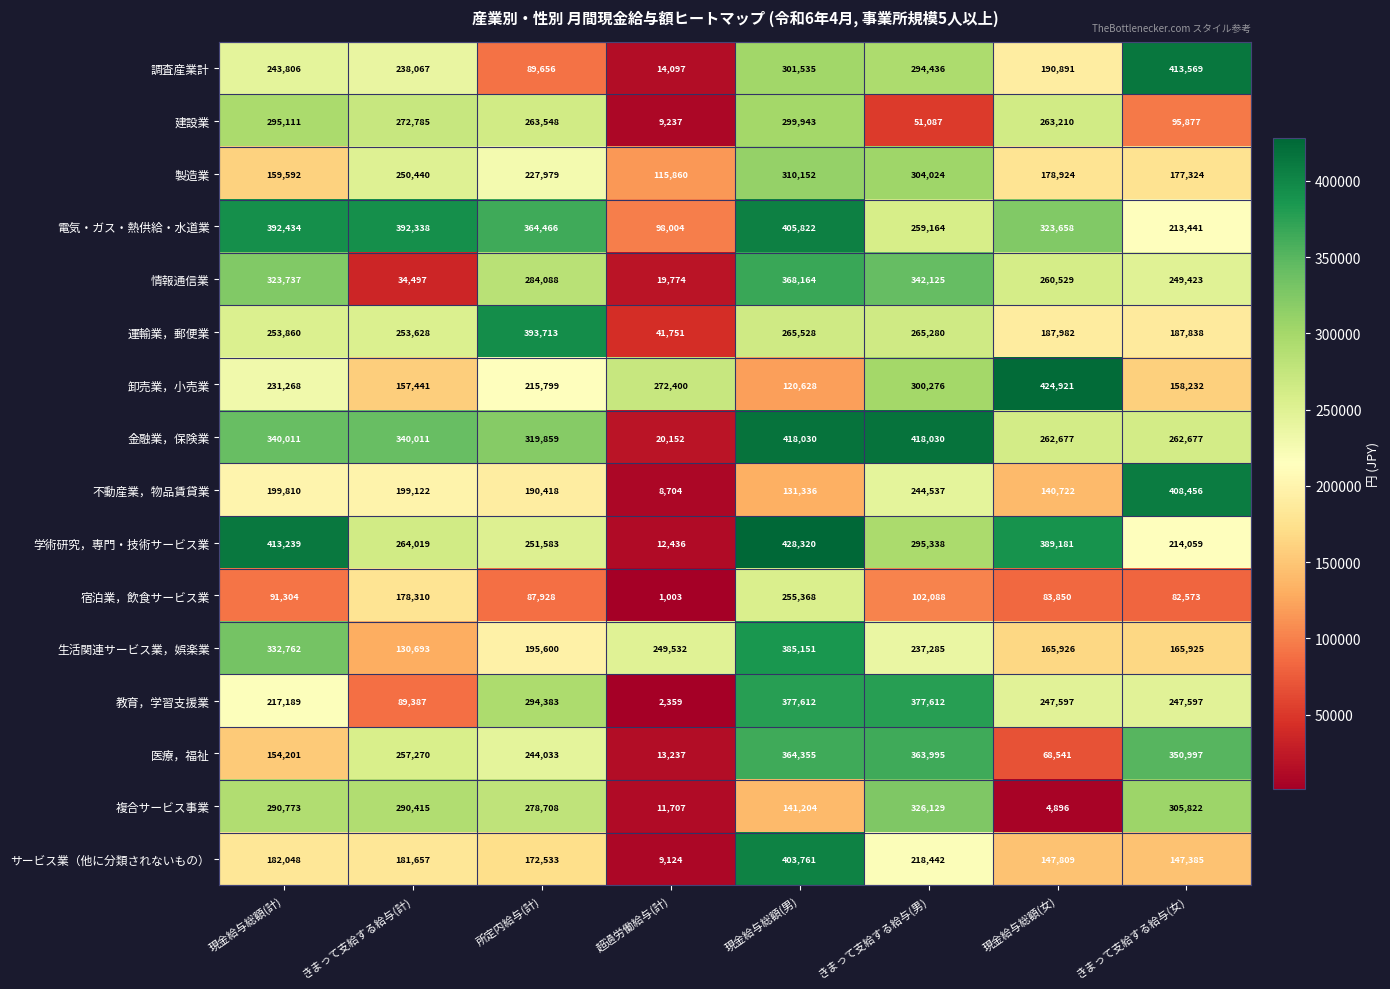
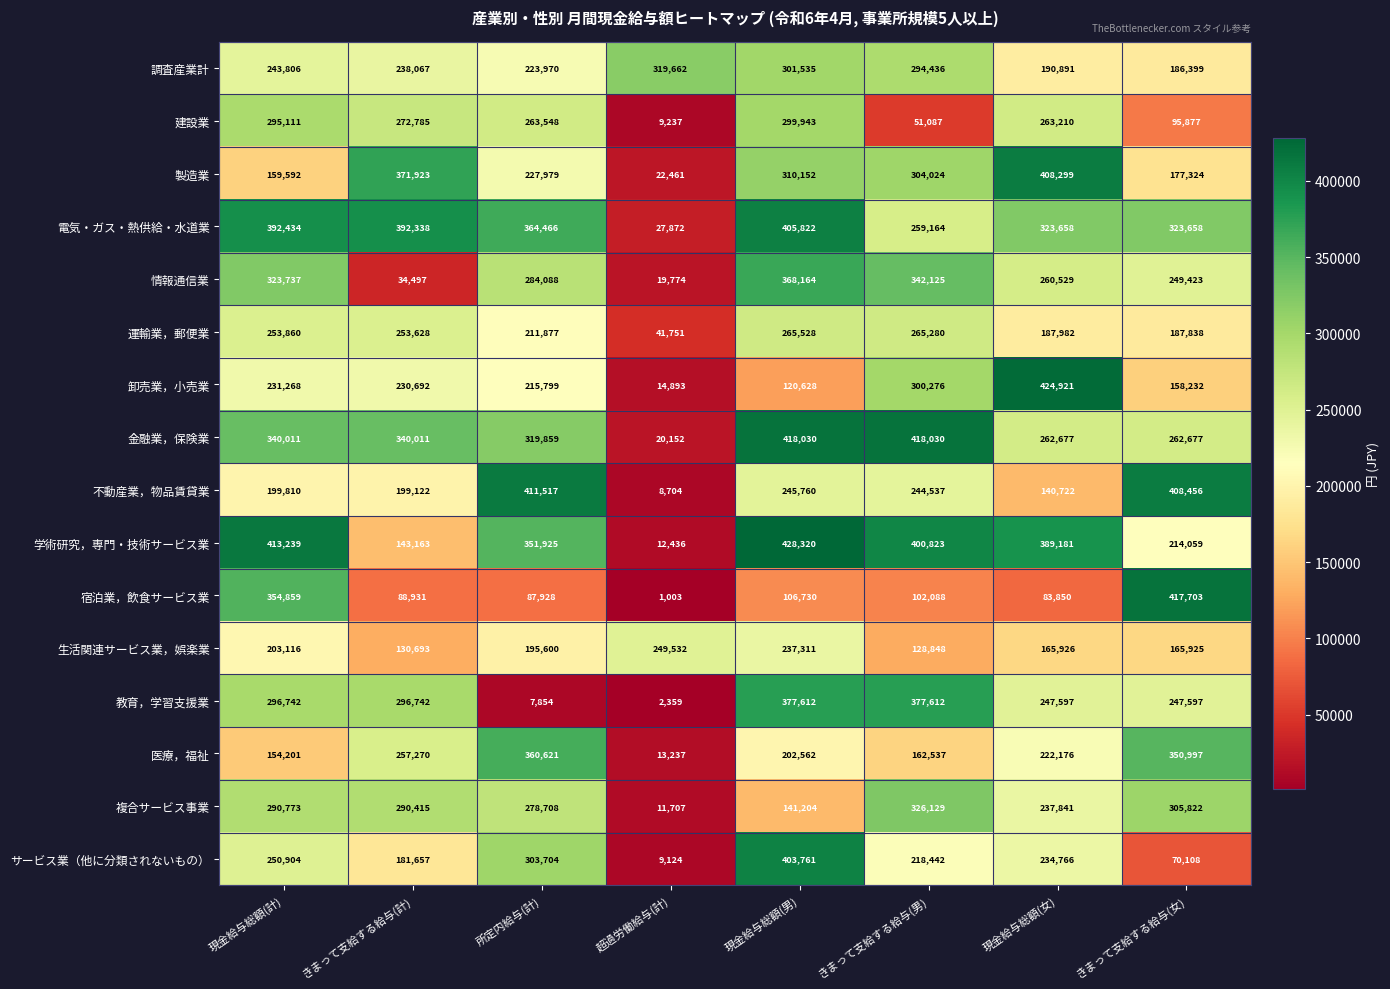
  {
    "調査産業計": {
      "現金給与総額(計)": "243,806",
      "きまって支給する給与(計)": "238,067",
-     "所定内給与(計)": "89,656",
-     "超過労働給与(計)": "14,097",
+     "所定内給与(計)": "223,970",
+     "超過労働給与(計)": "319,662",
      "現金給与総額(男)": "301,535",
      "きまって支給する給与(男)": "294,436",
      "現金給与総額(女)": "190,891",
-     "きまって支給する給与(女)": "413,569"
+     "きまって支給する給与(女)": "186,399"
    },
    "建設業": {
      "現金給与総額(計)": "295,111",
      "きまって支給する給与(計)": "272,785",
      "所定内給与(計)": "263,548",
      "超過労働給与(計)": "9,237",
      "現金給与総額(男)": "299,943",
      "きまって支給する給与(男)": "51,087",
      "現金給与総額(女)": "263,210",
      "きまって支給する給与(女)": "95,877"
    },
    "製造業": {
      "現金給与総額(計)": "159,592",
-     "きまって支給する給与(計)": "250,440",
+     "きまって支給する給与(計)": "371,923",
      "所定内給与(計)": "227,979",
-     "超過労働給与(計)": "115,860",
+     "超過労働給与(計)": "22,461",
      "現金給与総額(男)": "310,152",
      "きまって支給する給与(男)": "304,024",
-     "現金給与総額(女)": "178,924",
+     "現金給与総額(女)": "408,299",
      "きまって支給する給与(女)": "177,324"
    },
    "電気・ガス・熱供給・水道業": {
      "現金給与総額(計)": "392,434",
      "きまって支給する給与(計)": "392,338",
      "所定内給与(計)": "364,466",
-     "超過労働給与(計)": "98,004",
+     "超過労働給与(計)": "27,872",
      "現金給与総額(男)": "405,822",
      "きまって支給する給与(男)": "259,164",
      "現金給与総額(女)": "323,658",
-     "きまって支給する給与(女)": "213,441"
+     "きまって支給する給与(女)": "323,658"
    },
    "情報通信業": {
      "現金給与総額(計)": "323,737",
      "きまって支給する給与(計)": "34,497",
      "所定内給与(計)": "284,088",
      "超過労働給与(計)": "19,774",
      "現金給与総額(男)": "368,164",
      "きまって支給する給与(男)": "342,125",
      "現金給与総額(女)": "260,529",
      "きまって支給する給与(女)": "249,423"
    },
    "運輸業，郵便業": {
      "現金給与総額(計)": "253,860",
      "きまって支給する給与(計)": "253,628",
-     "所定内給与(計)": "393,713",
+     "所定内給与(計)": "211,877",
      "超過労働給与(計)": "41,751",
      "現金給与総額(男)": "265,528",
      "きまって支給する給与(男)": "265,280",
      "現金給与総額(女)": "187,982",
      "きまって支給する給与(女)": "187,838"
    },
    "卸売業，小売業": {
      "現金給与総額(計)": "231,268",
-     "きまって支給する給与(計)": "157,441",
+     "きまって支給する給与(計)": "230,692",
      "所定内給与(計)": "215,799",
-     "超過労働給与(計)": "272,400",
+     "超過労働給与(計)": "14,893",
      "現金給与総額(男)": "120,628",
      "きまって支給する給与(男)": "300,276",
      "現金給与総額(女)": "424,921",
      "きまって支給する給与(女)": "158,232"
    },
    "金融業，保険業": {
      "現金給与総額(計)": "340,011",
      "きまって支給する給与(計)": "340,011",
      "所定内給与(計)": "319,859",
      "超過労働給与(計)": "20,152",
      "現金給与総額(男)": "418,030",
      "きまって支給する給与(男)": "418,030",
      "現金給与総額(女)": "262,677",
      "きまって支給する給与(女)": "262,677"
    },
    "不動産業，物品賃貸業": {
      "現金給与総額(計)": "199,810",
      "きまって支給する給与(計)": "199,122",
-     "所定内給与(計)": "190,418",
+     "所定内給与(計)": "411,517",
      "超過労働給与(計)": "8,704",
-     "現金給与総額(男)": "131,336",
+     "現金給与総額(男)": "245,760",
      "きまって支給する給与(男)": "244,537",
      "現金給与総額(女)": "140,722",
      "きまって支給する給与(女)": "408,456"
    },
    "学術研究，専門・技術サービス業": {
      "現金給与総額(計)": "413,239",
-     "きまって支給する給与(計)": "264,019",
-     "所定内給与(計)": "251,583",
+     "きまって支給する給与(計)": "143,163",
+     "所定内給与(計)": "351,925",
      "超過労働給与(計)": "12,436",
      "現金給与総額(男)": "428,320",
-     "きまって支給する給与(男)": "295,338",
+     "きまって支給する給与(男)": "400,823",
      "現金給与総額(女)": "389,181",
      "きまって支給する給与(女)": "214,059"
    },
    "宿泊業，飲食サービス業": {
-     "現金給与総額(計)": "91,304",
-     "きまって支給する給与(計)": "178,310",
+     "現金給与総額(計)": "354,859",
+     "きまって支給する給与(計)": "88,931",
      "所定内給与(計)": "87,928",
      "超過労働給与(計)": "1,003",
-     "現金給与総額(男)": "255,368",
+     "現金給与総額(男)": "106,730",
      "きまって支給する給与(男)": "102,088",
      "現金給与総額(女)": "83,850",
-     "きまって支給する給与(女)": "82,573"
+     "きまって支給する給与(女)": "417,703"
    },
    "生活関連サービス業，娯楽業": {
-     "現金給与総額(計)": "332,762",
+     "現金給与総額(計)": "203,116",
      "きまって支給する給与(計)": "130,693",
      "所定内給与(計)": "195,600",
      "超過労働給与(計)": "249,532",
-     "現金給与総額(男)": "385,151",
-     "きまって支給する給与(男)": "237,285",
+     "現金給与総額(男)": "237,311",
+     "きまって支給する給与(男)": "128,848",
      "現金給与総額(女)": "165,926",
      "きまって支給する給与(女)": "165,925"
    },
    "教育，学習支援業": {
-     "現金給与総額(計)": "217,189",
-     "きまって支給する給与(計)": "89,387",
-     "所定内給与(計)": "294,383",
+     "現金給与総額(計)": "296,742",
+     "きまって支給する給与(計)": "296,742",
+     "所定内給与(計)": "7,854",
      "超過労働給与(計)": "2,359",
      "現金給与総額(男)": "377,612",
      "きまって支給する給与(男)": "377,612",
      "現金給与総額(女)": "247,597",
      "きまって支給する給与(女)": "247,597"
    },
    "医療，福祉": {
      "現金給与総額(計)": "154,201",
      "きまって支給する給与(計)": "257,270",
-     "所定内給与(計)": "244,033",
+     "所定内給与(計)": "360,621",
      "超過労働給与(計)": "13,237",
-     "現金給与総額(男)": "364,355",
-     "きまって支給する給与(男)": "363,995",
-     "現金給与総額(女)": "68,541",
+     "現金給与総額(男)": "202,562",
+     "きまって支給する給与(男)": "162,537",
+     "現金給与総額(女)": "222,176",
      "きまって支給する給与(女)": "350,997"
    },
    "複合サービス事業": {
      "現金給与総額(計)": "290,773",
      "きまって支給する給与(計)": "290,415",
      "所定内給与(計)": "278,708",
      "超過労働給与(計)": "11,707",
      "現金給与総額(男)": "141,204",
      "きまって支給する給与(男)": "326,129",
-     "現金給与総額(女)": "4,896",
+     "現金給与総額(女)": "237,841",
      "きまって支給する給与(女)": "305,822"
    },
    "サービス業（他に分類されないもの）": {
-     "現金給与総額(計)": "182,048",
+     "現金給与総額(計)": "250,904",
      "きまって支給する給与(計)": "181,657",
-     "所定内給与(計)": "172,533",
+     "所定内給与(計)": "303,704",
      "超過労働給与(計)": "9,124",
      "現金給与総額(男)": "403,761",
      "きまって支給する給与(男)": "218,442",
-     "現金給与総額(女)": "147,809",
-     "きまって支給する給与(女)": "147,385"
+     "現金給与総額(女)": "234,766",
+     "きまって支給する給与(女)": "70,108"
    }
  }
